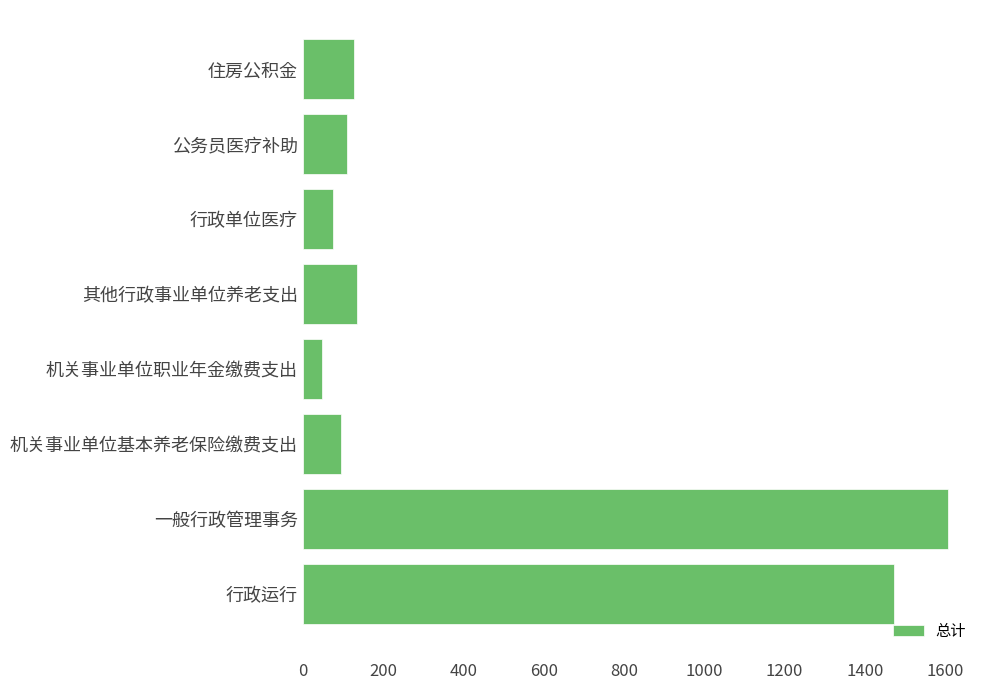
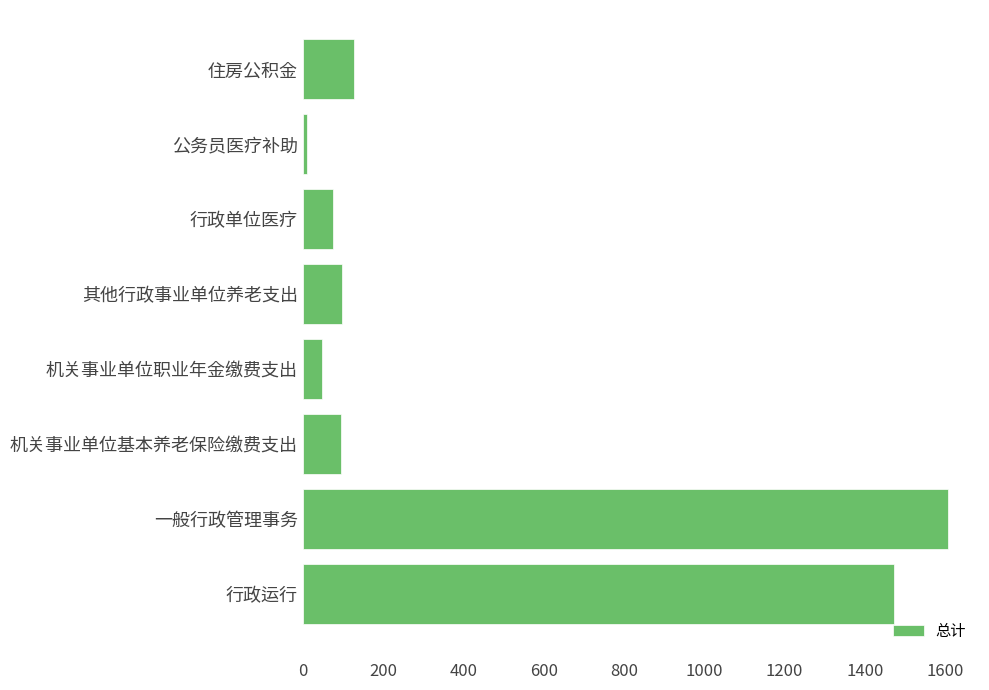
  {
    "住房公积金": 130,
-   "公务员医疗补助": 110,
+   "公务员医疗补助": 10,
    "行政单位医疗": 70,
-   "其他行政事业单位养老支出": 130,
+   "其他行政事业单位养老支出": 100,
    "机关事业单位职业年金缴费支出": 50,
    "机关事业单位基本养老保险缴费支出": 100,
    "一般行政管理事务": 1610,
    "行政运行": 1470
  }
